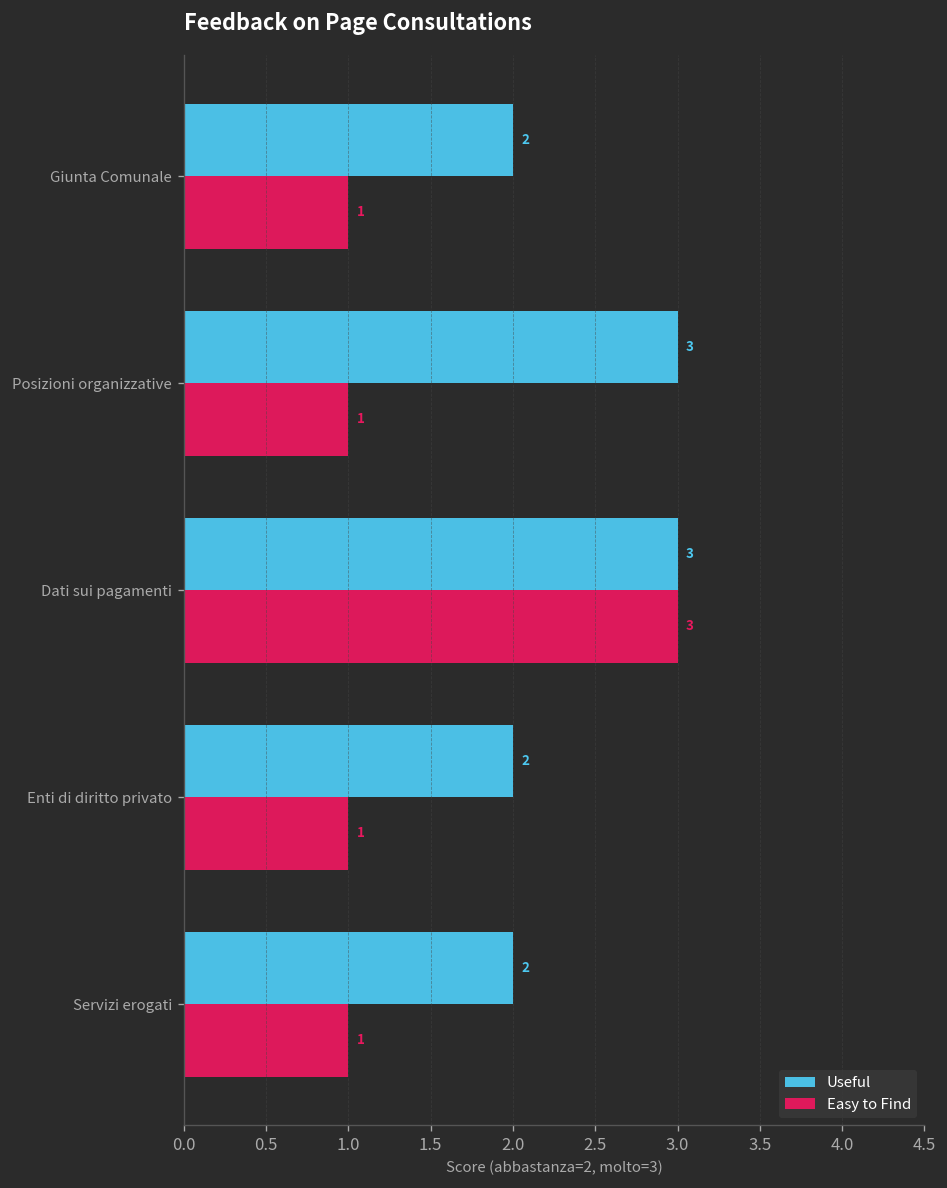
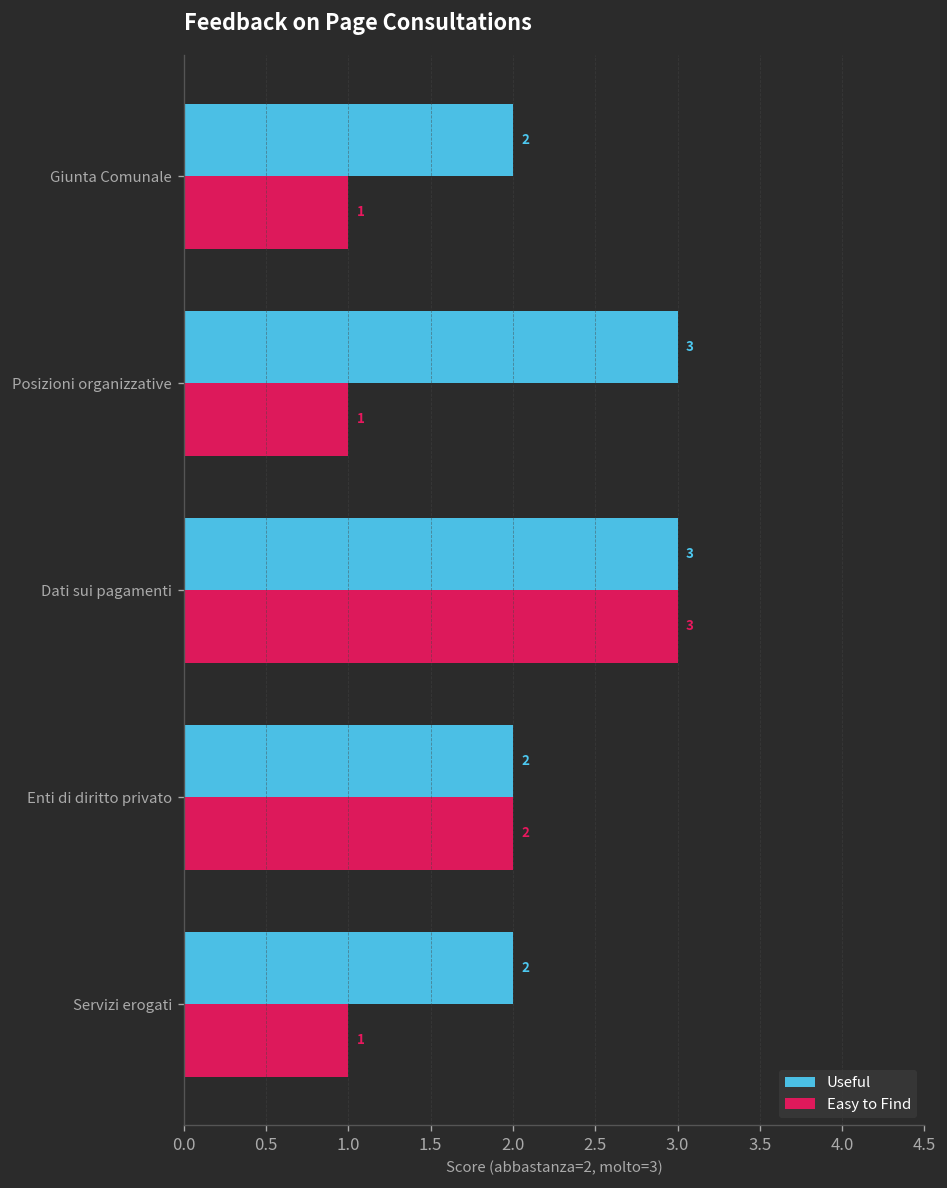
  {
    "Useful": {
      "Giunta Comunale": 2,
      "Posizioni organizzative": 3,
      "Dati sui pagamenti": 3,
      "Enti di diritto privato": 2,
      "Servizi erogati": 2
    },
    "Easy to Find": {
      "Giunta Comunale": 1,
      "Posizioni organizzative": 1,
      "Dati sui pagamenti": 3,
-     "Enti di diritto privato": 1,
+     "Enti di diritto privato": 2,
      "Servizi erogati": 1
    }
  }
